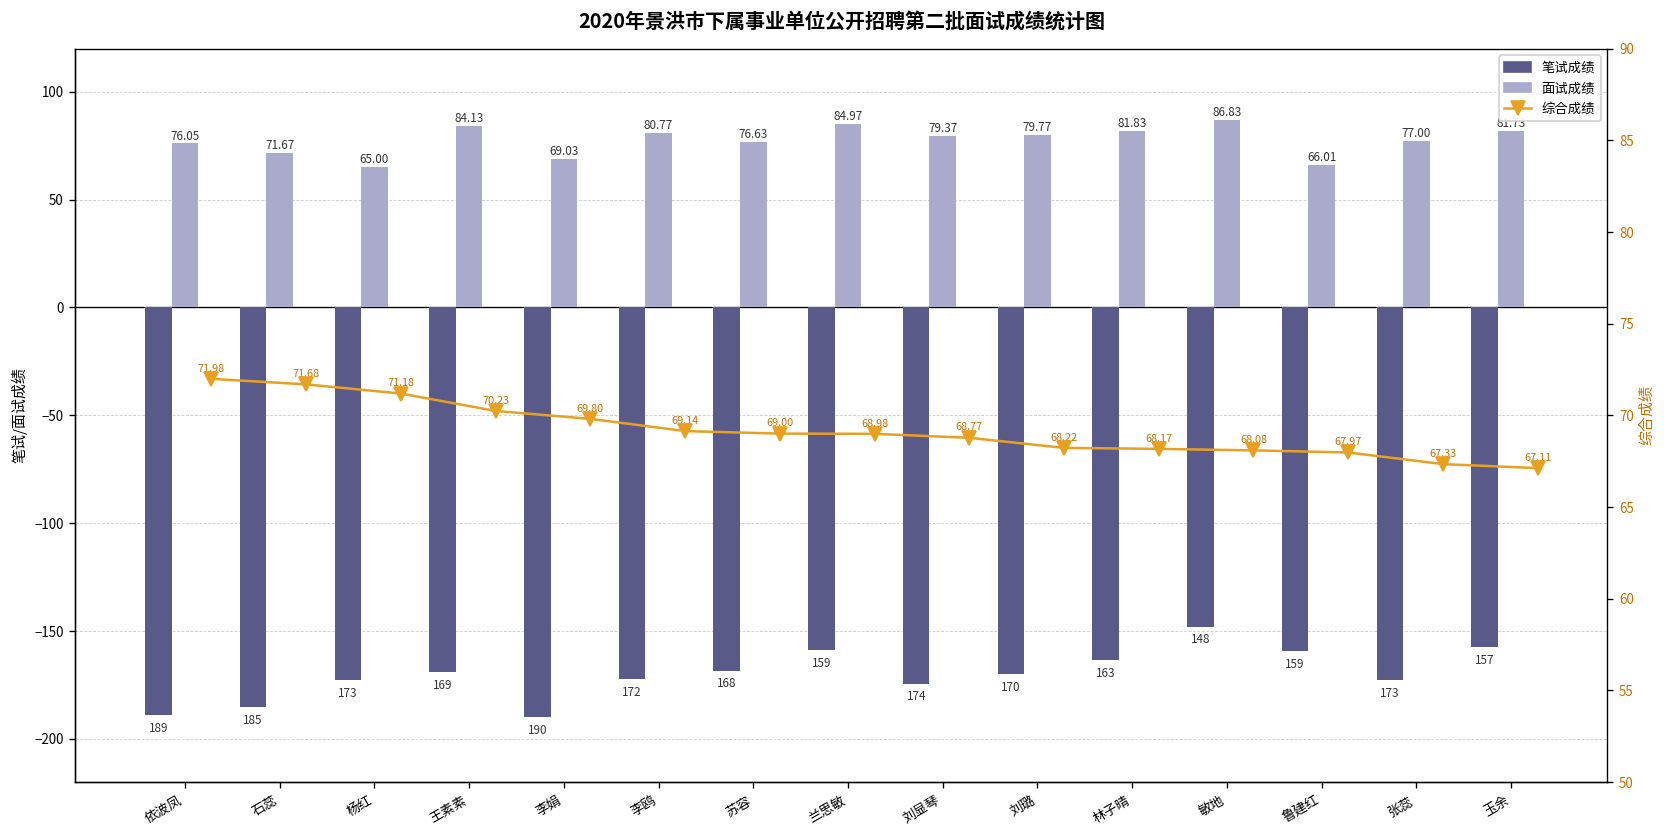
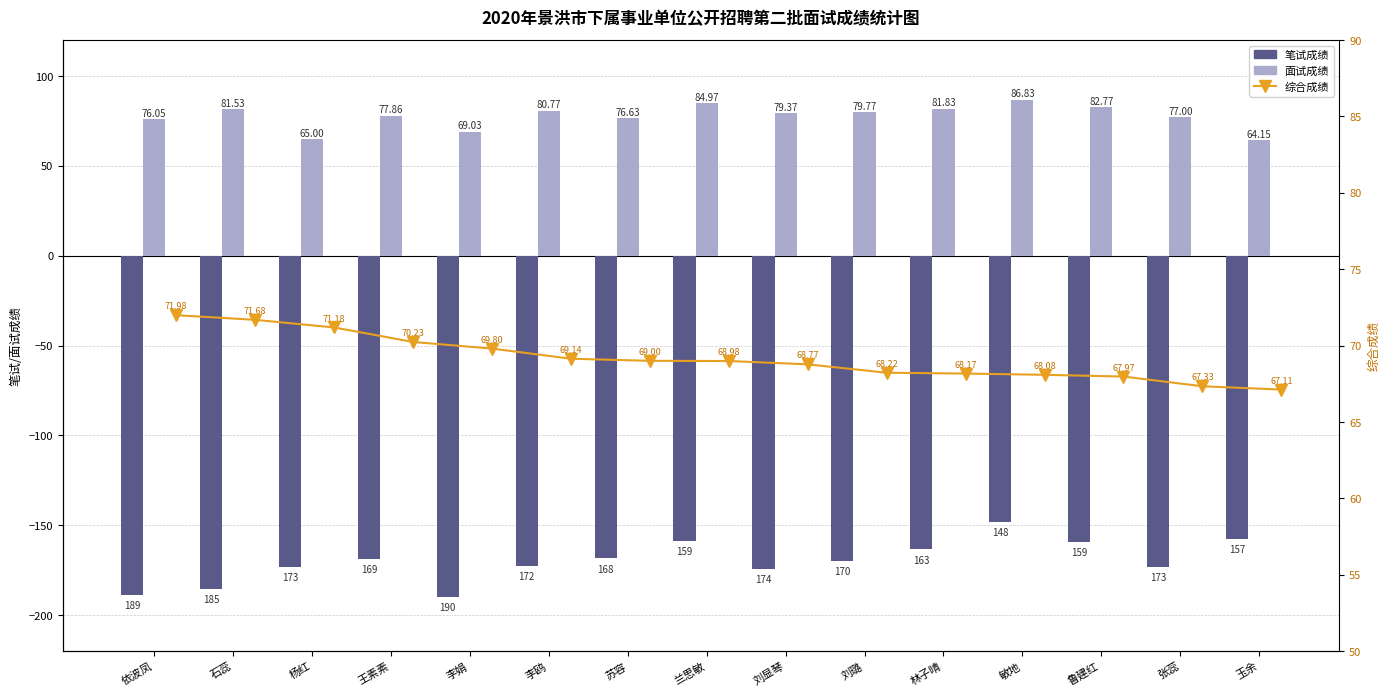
  {
    "面试成绩": {
      "依波凤": 76.05,
-     "石蕊": 71.67,
+     "石蕊": 81.53,
      "杨红": 65.00,
-     "王素素": 84.13,
+     "王素素": 77.86,
      "李娟": 69.03,
      "李鸥": 80.77,
      "苏容": 76.63,
      "兰思敏": 84.97,
      "刘显琴": 79.37,
      "刘璐": 79.77,
      "林子晴": 81.83,
      "敏地": 86.83,
-     "鲁建红": 66.01,
+     "鲁建红": 82.77,
      "张蕊": 77.00,
-     "玉余": 81.73
+     "玉余": 64.15
    }
  }
